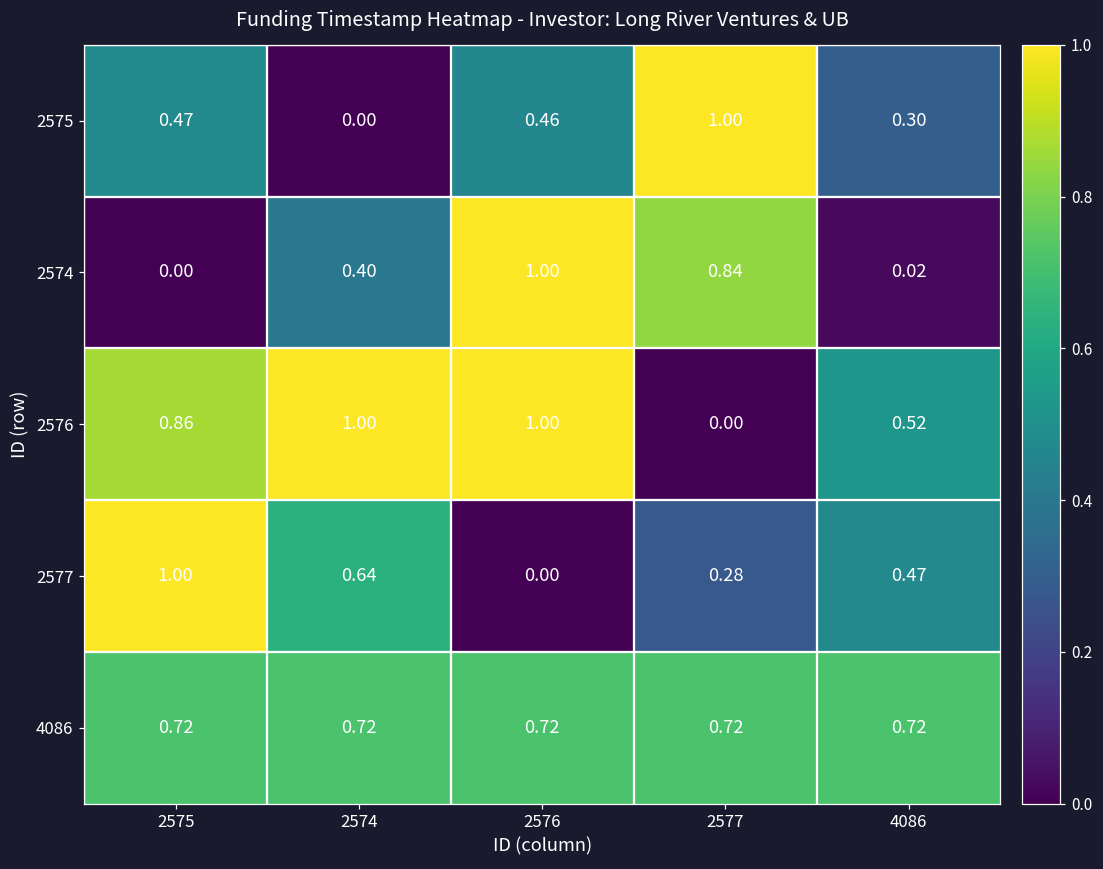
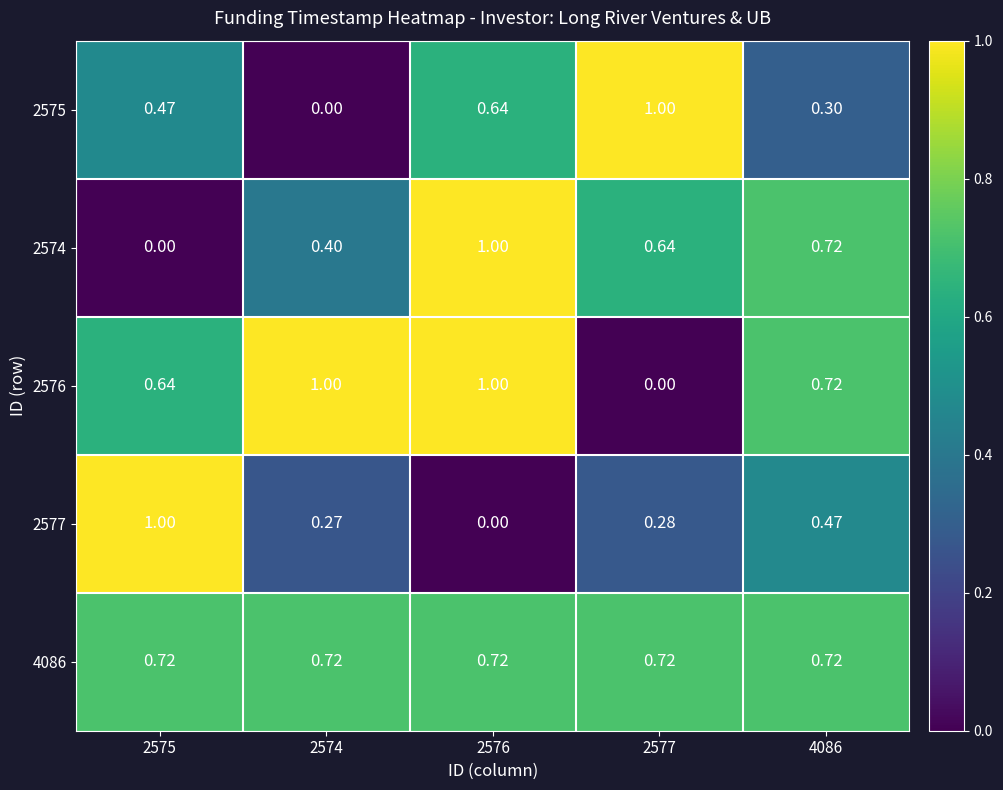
  {
    "2575": {
      "2575": 0.47,
      "2574": 0.00,
-     "2576": 0.46,
+     "2576": 0.64,
      "2577": 1.00,
      "4086": 0.30
    },
    "2574": {
      "2575": 0.00,
      "2574": 0.40,
      "2576": 1.00,
-     "2577": 0.84,
-     "4086": 0.02
+     "2577": 0.64,
+     "4086": 0.72
    },
    "2576": {
-     "2575": 0.86,
+     "2575": 0.64,
      "2574": 1.00,
      "2576": 1.00,
      "2577": 0.00,
-     "4086": 0.52
+     "4086": 0.72
    },
    "2577": {
      "2575": 1.00,
-     "2574": 0.64,
+     "2574": 0.27,
      "2576": 0.00,
      "2577": 0.28,
      "4086": 0.47
    },
    "4086": {
      "2575": 0.72,
      "2574": 0.72,
      "2576": 0.72,
      "2577": 0.72,
      "4086": 0.72
    }
  }
